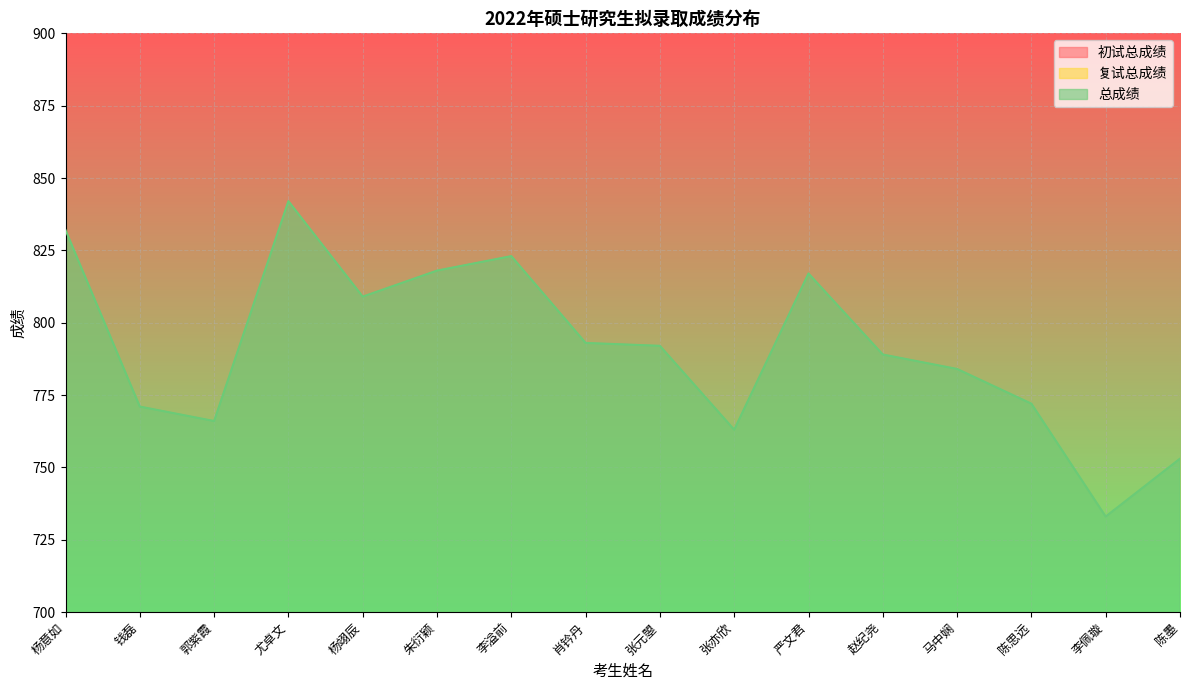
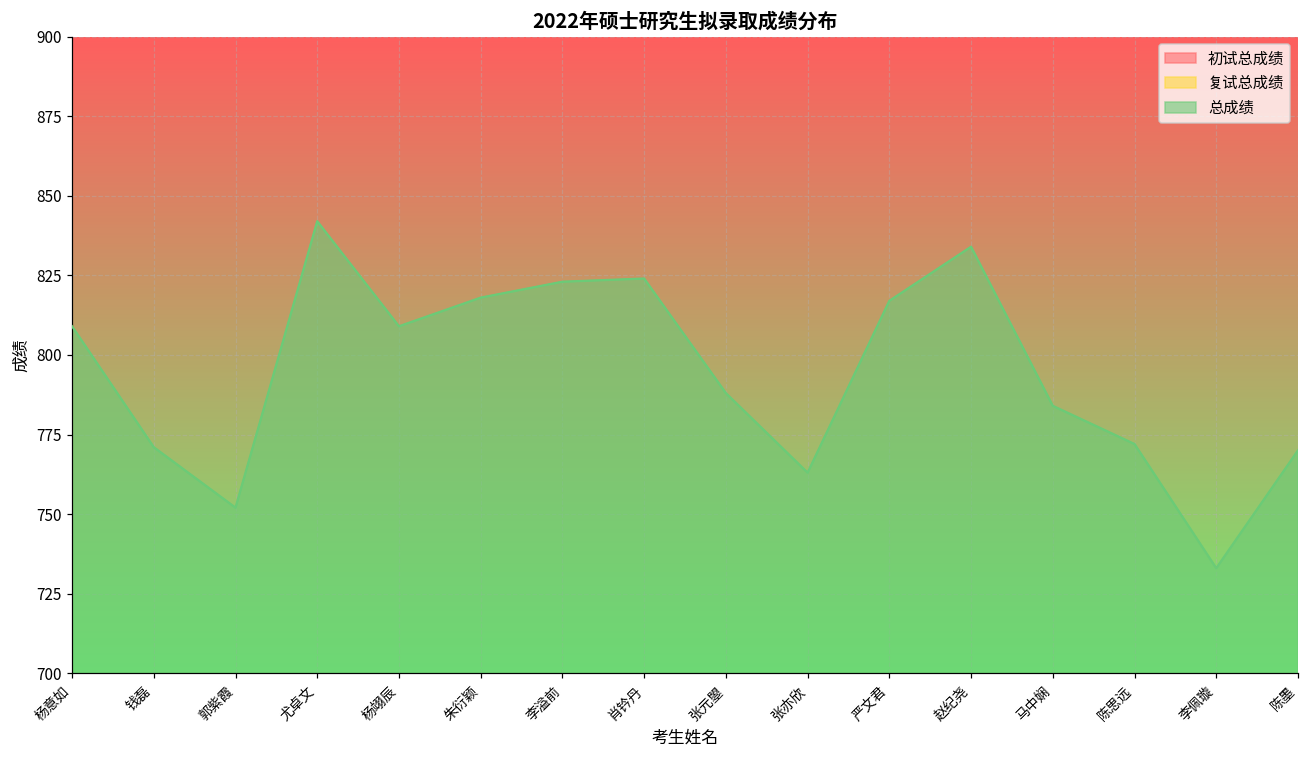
  {
    "总成绩": {
-     "杨意如": 832,
+     "杨意如": 809,
      "钱磊": 771,
-     "郭紫霞": 766,
+     "郭紫霞": 752,
      "尤卓文": 842,
      "杨翊辰": 809,
      "朱衍颖": 818,
      "李溢前": 823,
-     "肖钤丹": 793,
-     "张元曌": 792,
+     "肖钤丹": 824,
+     "张元曌": 788,
      "张亦欣": 763,
      "严文君": 817,
-     "赵纪尧": 789,
+     "赵纪尧": 834,
      "马中娴": 784,
      "陈思远": 772,
      "李佩璇": 733,
-     "陈墨": 753
+     "陈墨": 770
    }
  }
